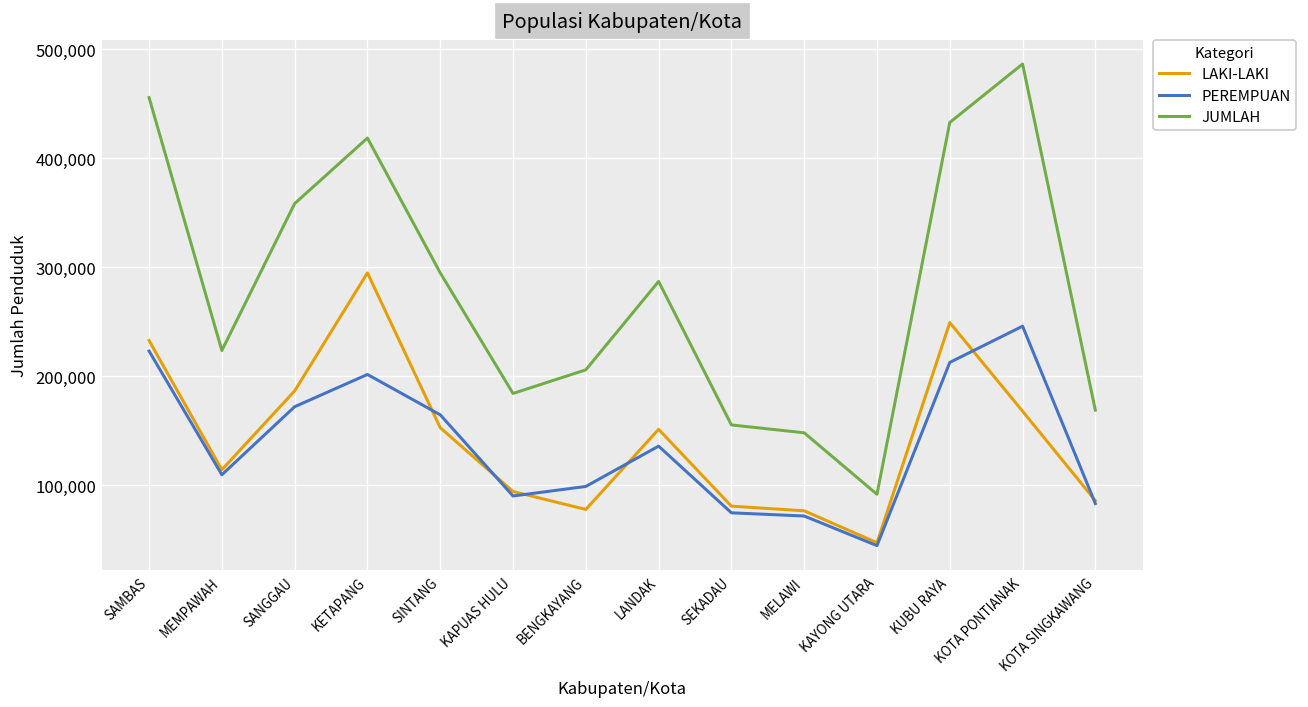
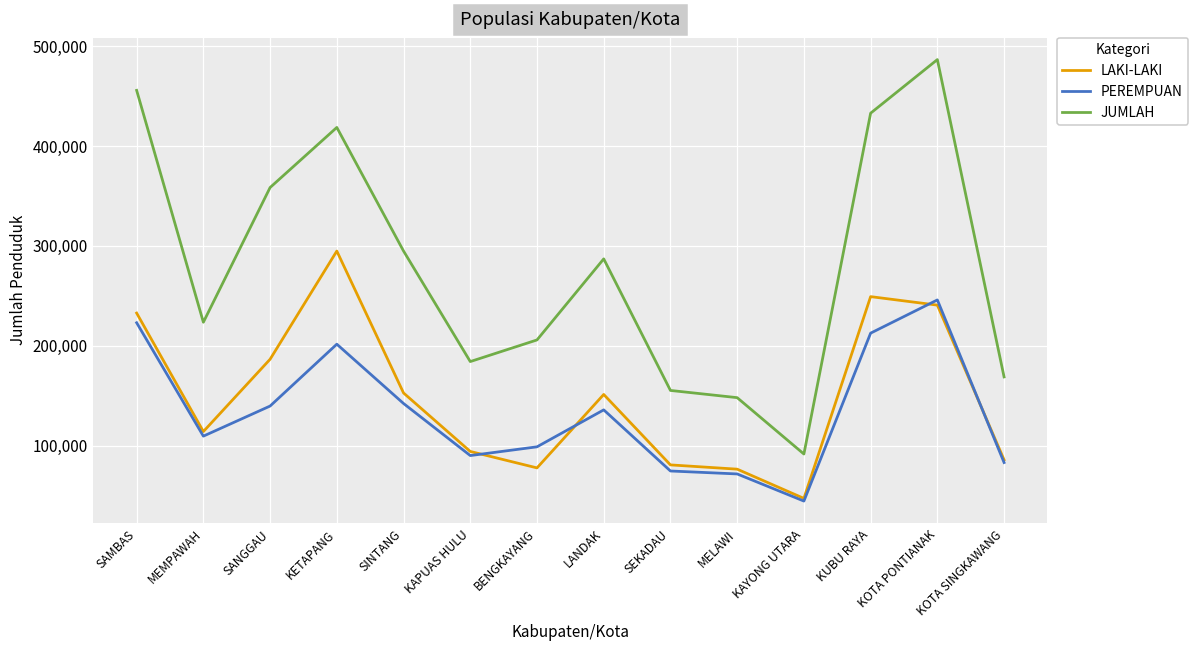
  {
    "LAKI-LAKI": {
      "SAMBAS": "230,000",
      "MEMPAWAH": "110,000",
      "SANGGAU": "190,000",
      "KETAPANG": "290,000",
      "SINTANG": "150,000",
      "KAPUAS HULU": "90,000",
      "BENGKAYANG": "80,000",
      "LANDAK": "150,000",
      "SEKADAU": "80,000",
      "MELAWI": "80,000",
      "KUBU RAYA": "250,000",
-     "KOTA PONTIANAK": "170,000"
+     "KOTA PONTIANAK": "240,000"
    },
    "PEREMPUAN": {
      "SAMBAS": "220,000",
      "MEMPAWAH": "110,000",
-     "SANGGAU": "170,000",
+     "SANGGAU": "140,000",
      "KETAPANG": "200,000",
-     "SINTANG": "160,000",
+     "SINTANG": "140,000",
      "KAPUAS HULU": "90,000",
      "BENGKAYANG": "100,000",
      "LANDAK": "140,000",
      "SEKADAU": "70,000",
      "MELAWI": "70,000",
      "KUBU RAYA": "210,000",
      "KOTA PONTIANAK": "250,000"
    },
    "JUMLAH": {
      "SAMBAS": "460,000",
      "MEMPAWAH": "220,000",
      "SANGGAU": "360,000",
      "KETAPANG": "420,000",
      "SINTANG": "290,000",
      "KAPUAS HULU": "180,000",
      "BENGKAYANG": "210,000",
      "LANDAK": "290,000",
      "SEKADAU": "160,000",
      "MELAWI": "150,000",
      "KAYONG UTARA": "90,000",
      "KUBU RAYA": "430,000",
      "KOTA PONTIANAK": "490,000",
      "KOTA SINGKAWANG": "170,000"
    }
  }
